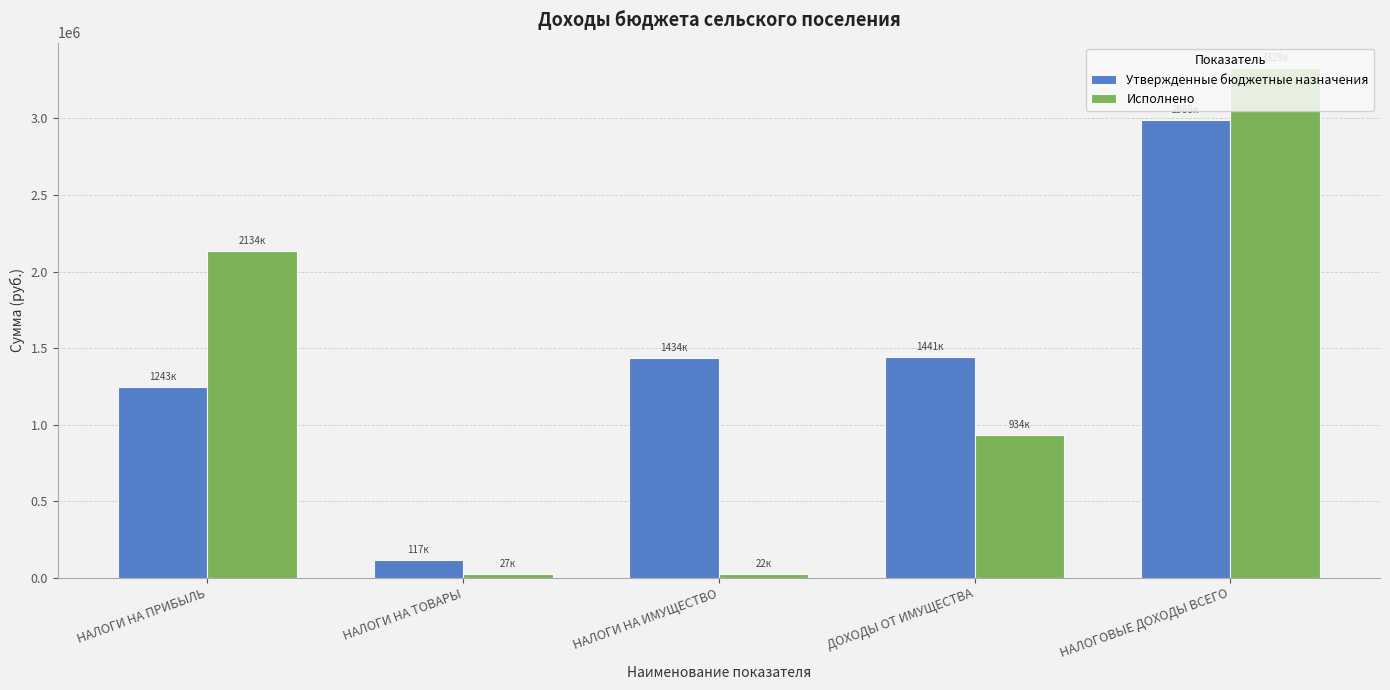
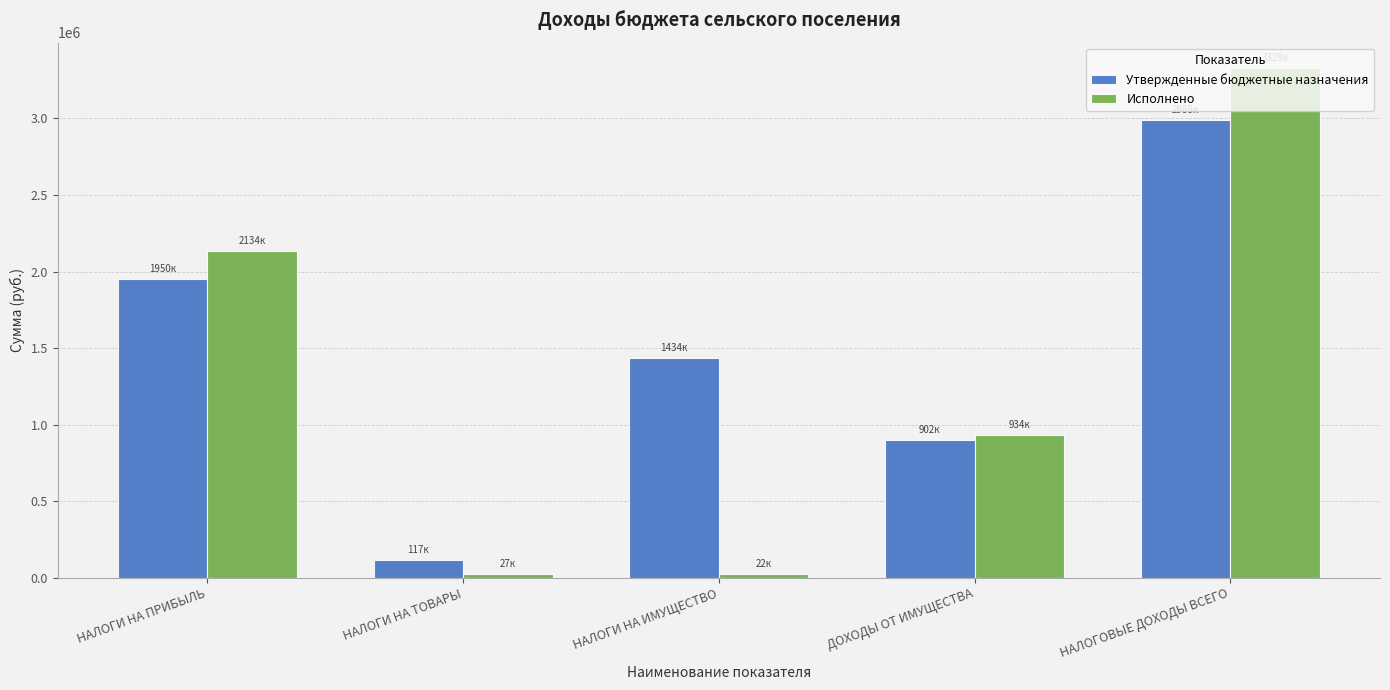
  {
    "Утвержденные бюджетные назначения": {
-     "НАЛОГИ НА ПРИБЫЛЬ": "1243к",
-     "ДОХОДЫ ОТ ИМУЩЕСТВА": "1441к"
+     "НАЛОГИ НА ПРИБЫЛЬ": "1950к",
+     "ДОХОДЫ ОТ ИМУЩЕСТВА": "902к"
    }
  }
